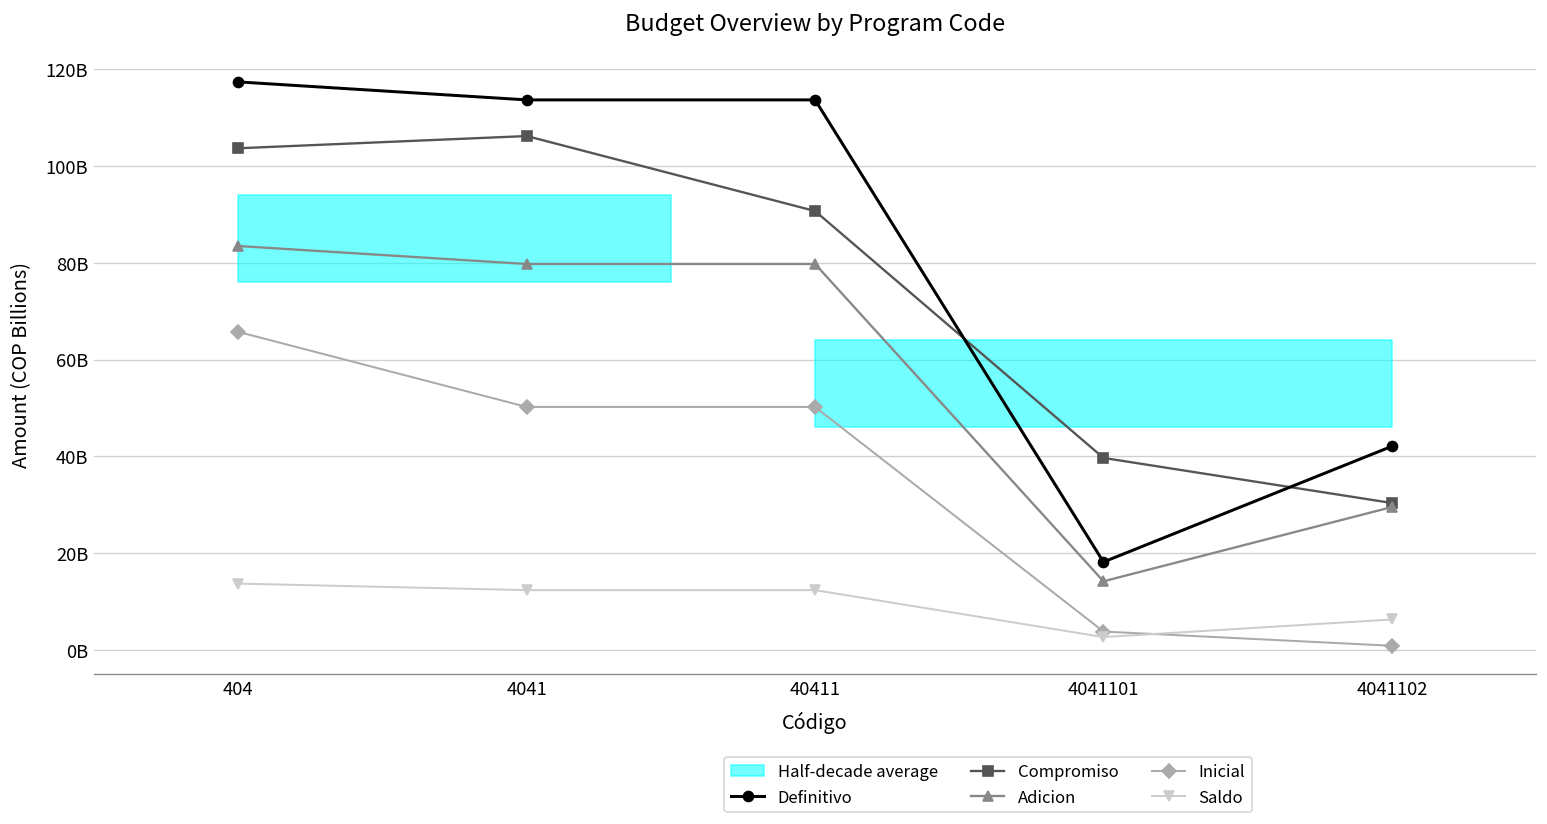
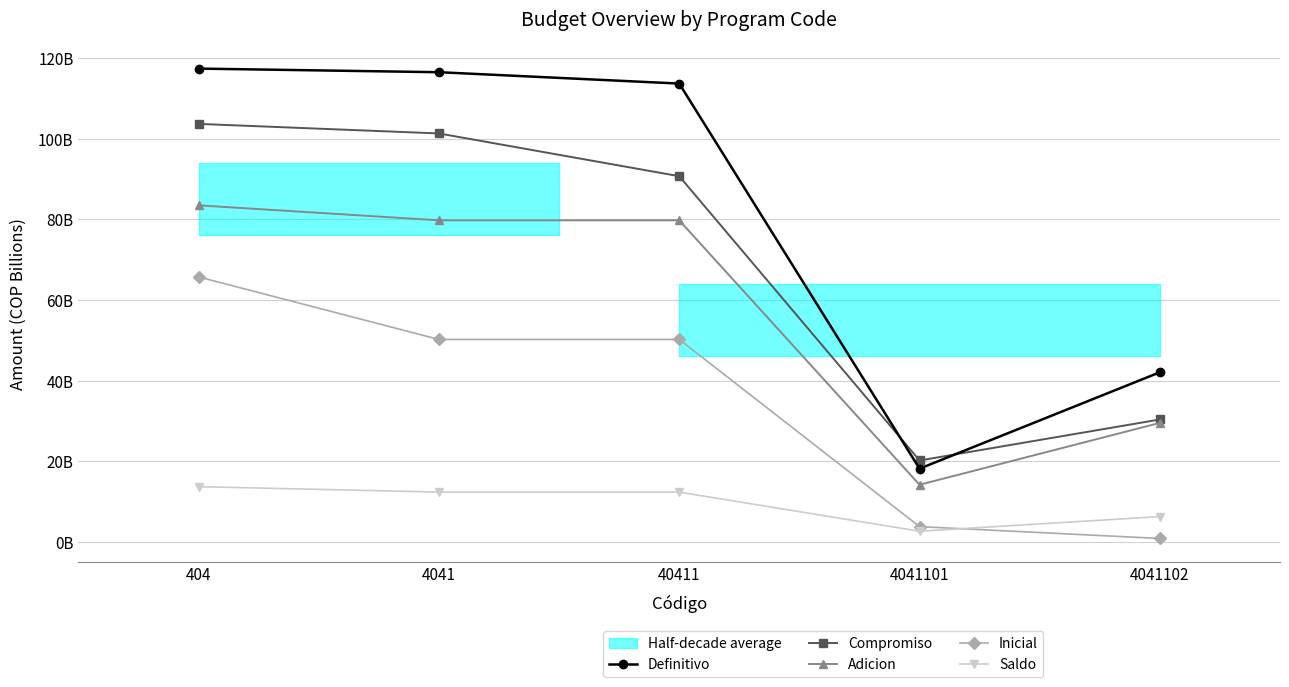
  {
    "Definitivo": {
      "404": 117000000000,
-     "4041": 114000000000,
+     "4041": 116000000000,
      "40411": 114000000000,
      "4041101": 18000000000,
      "4041102": 42000000000
    },
    "Compromiso": {
      "404": 104000000000,
-     "4041": 106000000000,
+     "4041": 101000000000,
      "40411": 91000000000,
-     "4041101": 40000000000,
+     "4041101": 20000000000,
      "4041102": 30000000000
    }
  }
